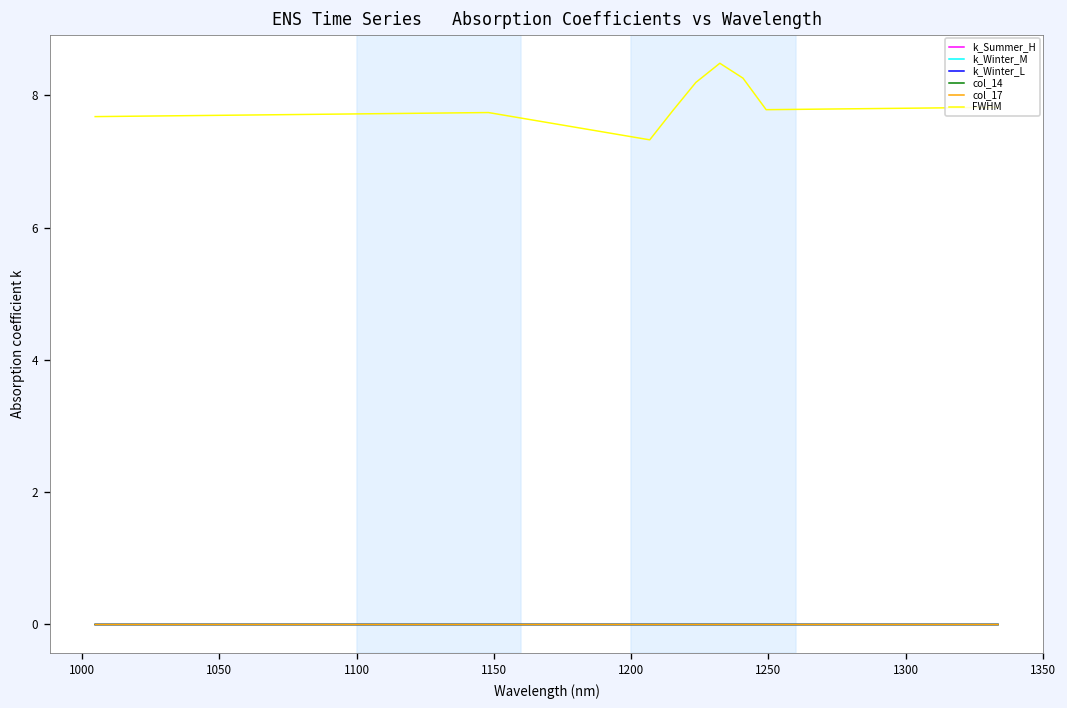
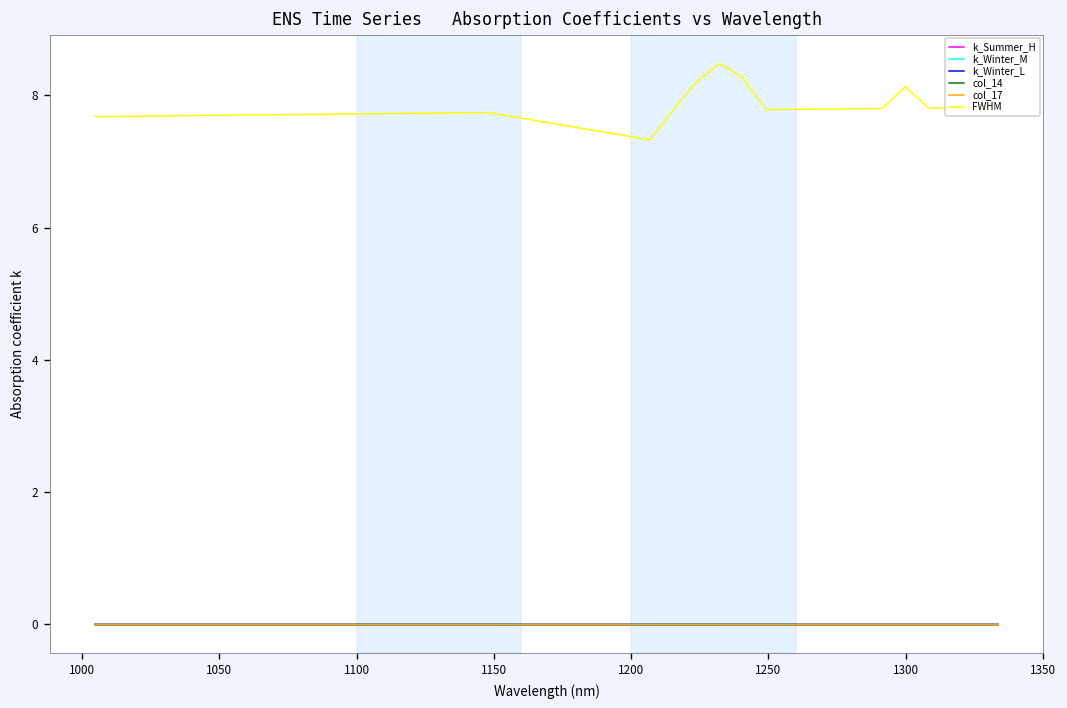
  {
    "col_17": {
      "1300": 0.0
    },
    "FWHM": {
-     "1300": 7.8
+     "1300": 8.1
    }
  }
